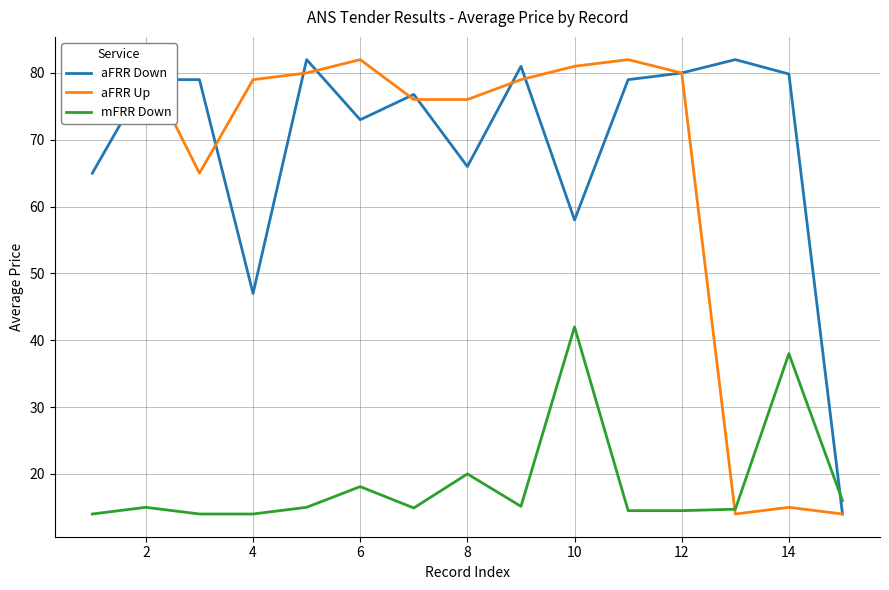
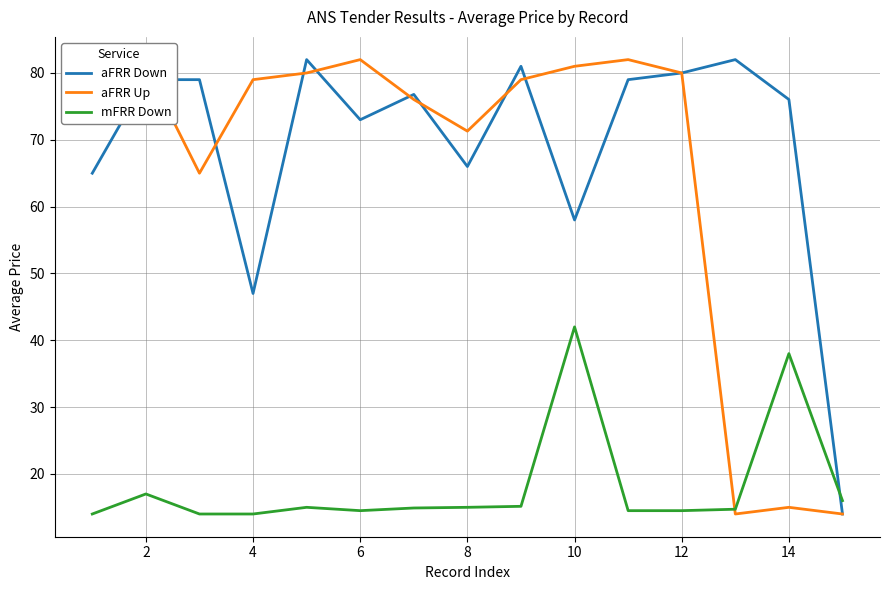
  {
    "aFRR Down": {
      "4": 47,
      "6": 73,
      "8": 66,
      "10": 58,
-     "14": 80
+     "14": 76
    },
    "aFRR Up": {
      "4": 79,
      "6": 82,
-     "8": 76,
+     "8": 71,
      "10": 81,
      "14": 15
    },
    "mFRR Down": {
-     "2": 15,
+     "2": 17,
      "4": 14,
-     "6": 18,
-     "8": 20,
+     "6": 15,
+     "8": 15,
      "10": 42,
      "12": 15,
      "14": 38
    }
  }
